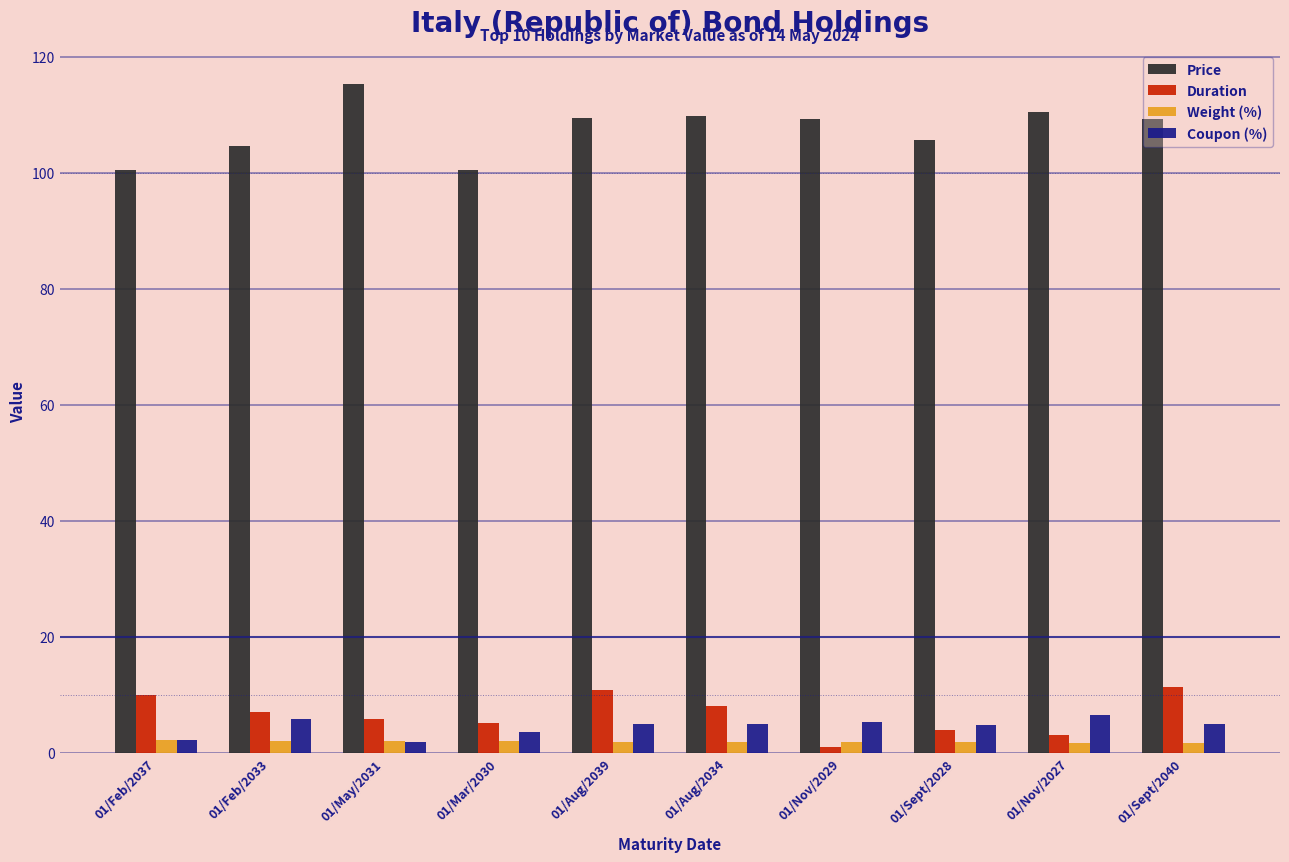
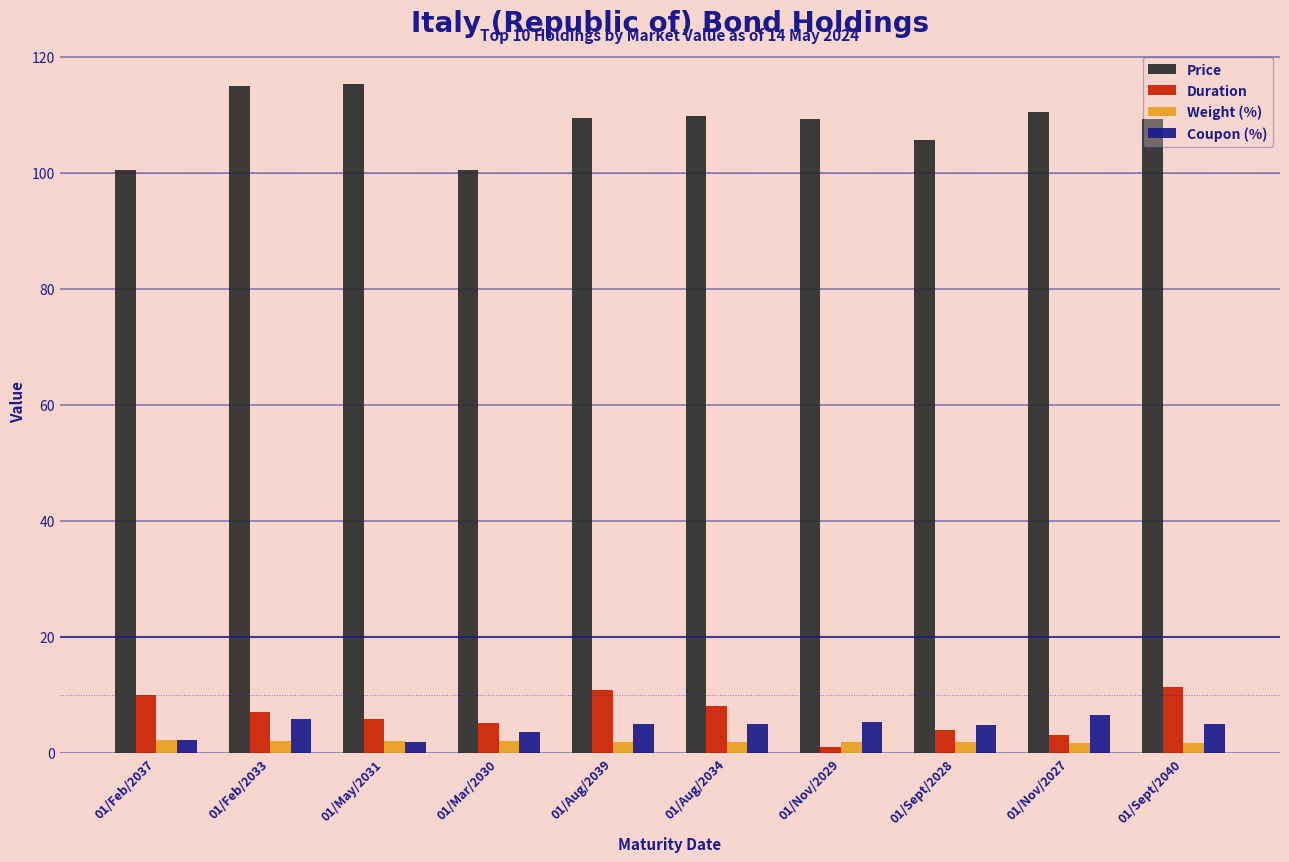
  {
    "Price": {
      "01/Feb/2037": 100,
-     "01/Feb/2033": 105,
+     "01/Feb/2033": 115,
      "01/May/2031": 115,
      "01/Mar/2030": 100,
      "01/Aug/2039": 109,
      "01/Aug/2034": 110,
      "01/Nov/2029": 109,
      "01/Sept/2028": 106,
      "01/Nov/2027": 110
    },
    "Duration": {
      "01/Feb/2037": 10,
      "01/Feb/2033": 7,
      "01/May/2031": 6,
      "01/Mar/2030": 5,
      "01/Aug/2039": 11,
      "01/Aug/2034": 8,
      "01/Nov/2029": 1,
      "01/Sept/2028": 4,
      "01/Nov/2027": 3,
      "01/Sept/2040": 11
    },
    "Weight (%)": {
      "01/Feb/2037": 2,
      "01/Feb/2033": 2,
      "01/May/2031": 2,
      "01/Mar/2030": 2,
      "01/Aug/2039": 2,
      "01/Aug/2034": 2,
      "01/Nov/2029": 2,
      "01/Sept/2028": 2,
      "01/Nov/2027": 2,
      "01/Sept/2040": 2
    },
    "Coupon (%)": {
      "01/Feb/2037": 2,
      "01/Feb/2033": 6,
      "01/May/2031": 2,
      "01/Mar/2030": 4,
      "01/Aug/2039": 5,
      "01/Aug/2034": 5,
      "01/Nov/2029": 5,
      "01/Sept/2028": 5,
      "01/Nov/2027": 7,
      "01/Sept/2040": 5
    }
  }
